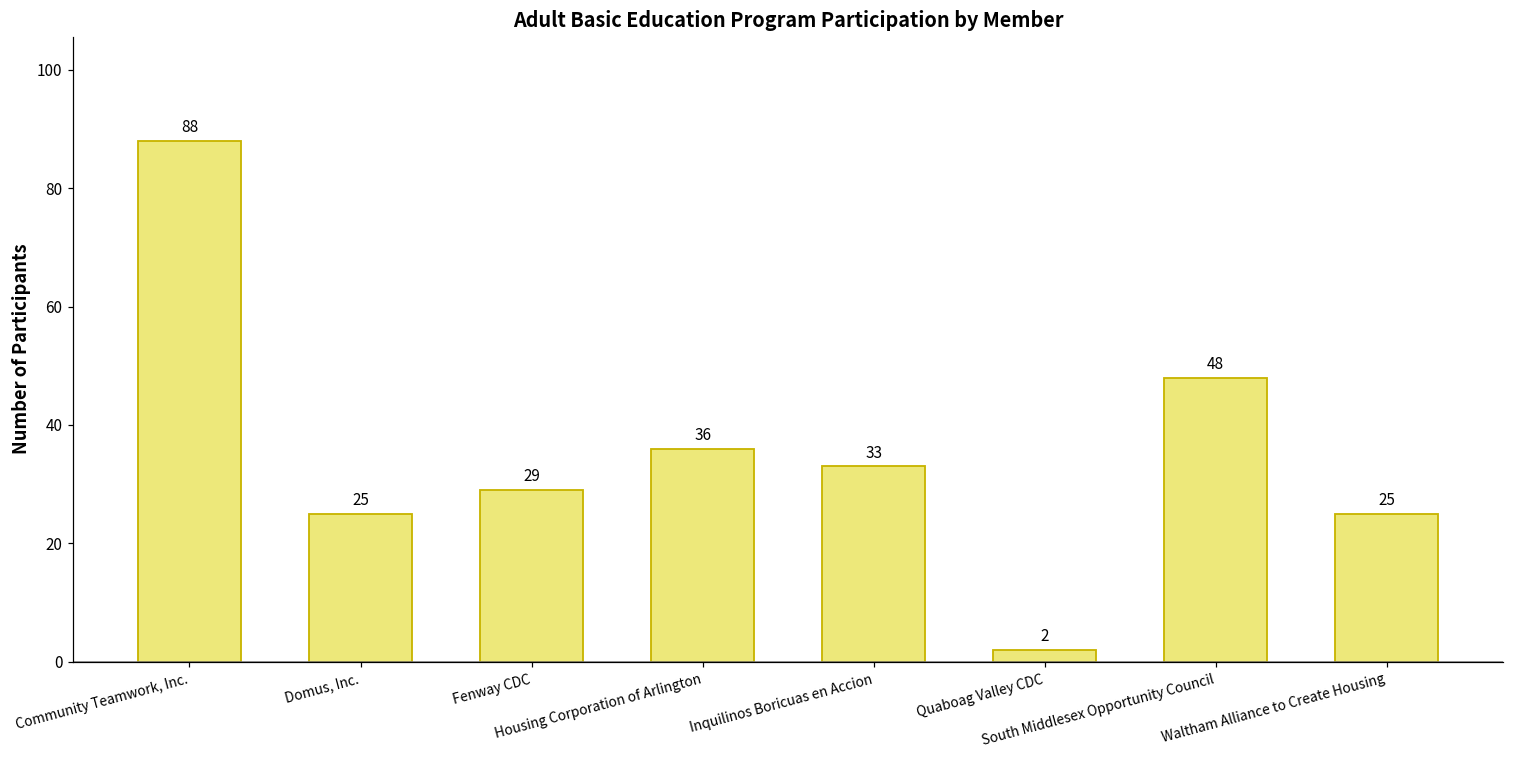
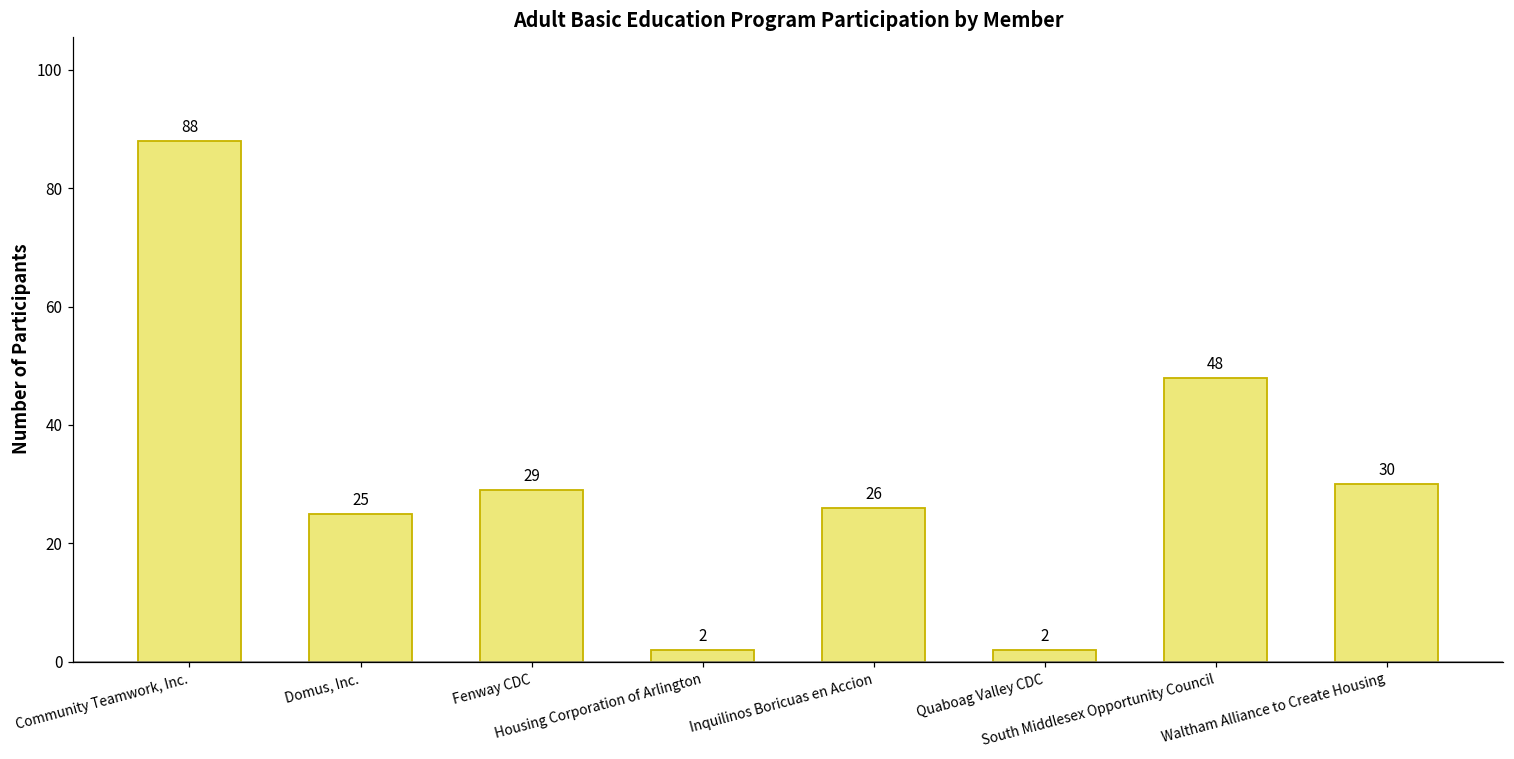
  {
    "Community Teamwork, Inc.": 88,
    "Domus, Inc.": 25,
    "Fenway CDC": 29,
-   "Housing Corporation of Arlington": 36,
-   "Inquilinos Boricuas en Accion": 33,
+   "Housing Corporation of Arlington": 2,
+   "Inquilinos Boricuas en Accion": 26,
    "Quaboag Valley CDC": 2,
    "South Middlesex Opportunity Council": 48,
-   "Waltham Alliance to Create Housing": 25
+   "Waltham Alliance to Create Housing": 30
  }
